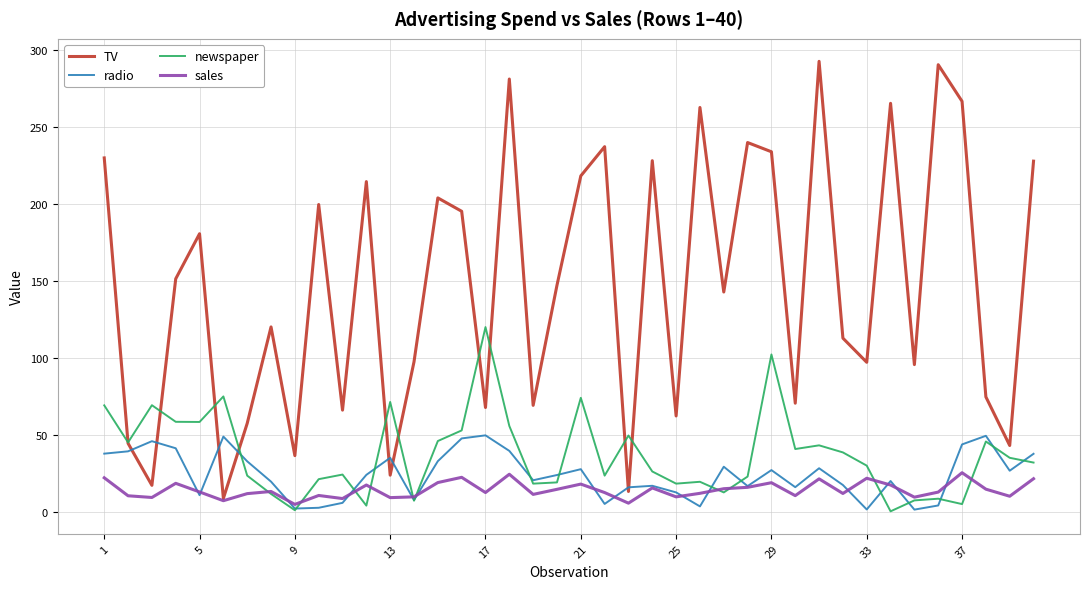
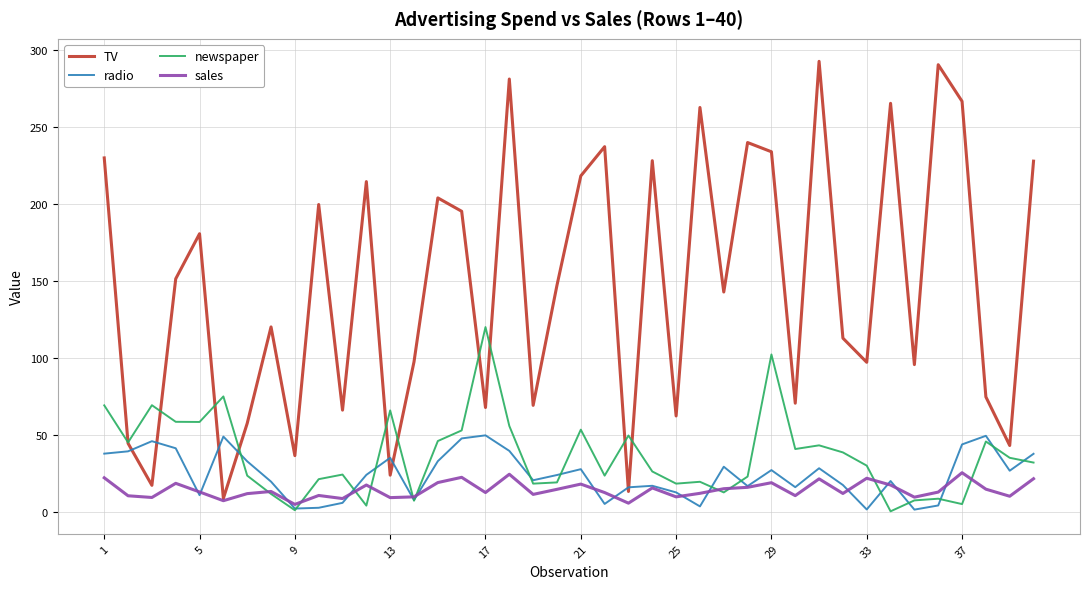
  {
    "TV": {
      "1": 230,
      "5": 181,
      "9": 37,
      "13": 24,
      "17": 68,
      "21": 218,
      "25": 62,
      "29": 234,
      "33": 97,
      "37": 267
    },
    "radio": {
      "1": 38,
      "5": 11,
      "13": 35,
      "17": 50,
      "21": 28,
      "25": 13,
      "29": 27,
      "33": 2,
      "37": 44
    },
    "newspaper": {
      "1": 69,
      "5": 58,
-     "13": 71,
+     "13": 66,
      "17": 120,
-     "21": 74,
+     "21": 53,
      "25": 18,
      "29": 102,
      "33": 30,
      "37": 5
    },
    "sales": {
      "1": 22,
      "5": 13,
      "9": 5,
      "13": 9,
      "17": 13,
      "21": 18,
      "25": 10,
      "29": 19,
      "33": 22,
      "37": 25
    }
  }
